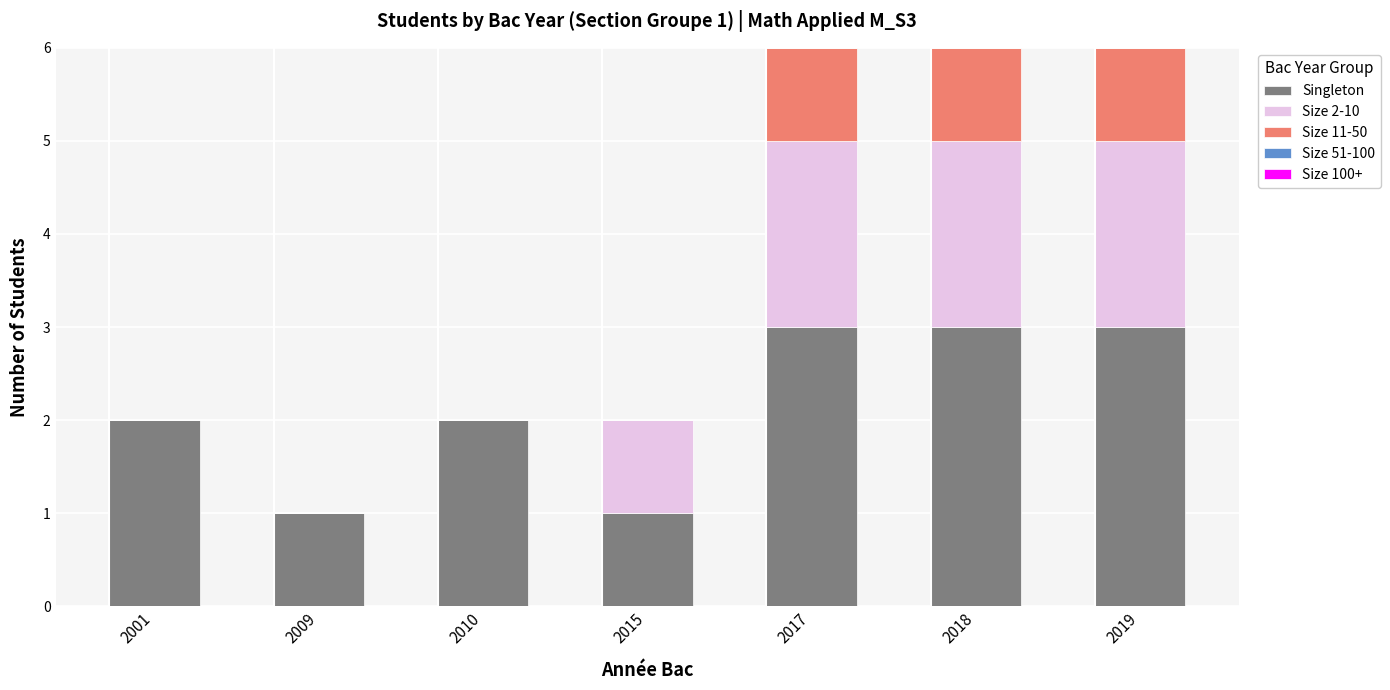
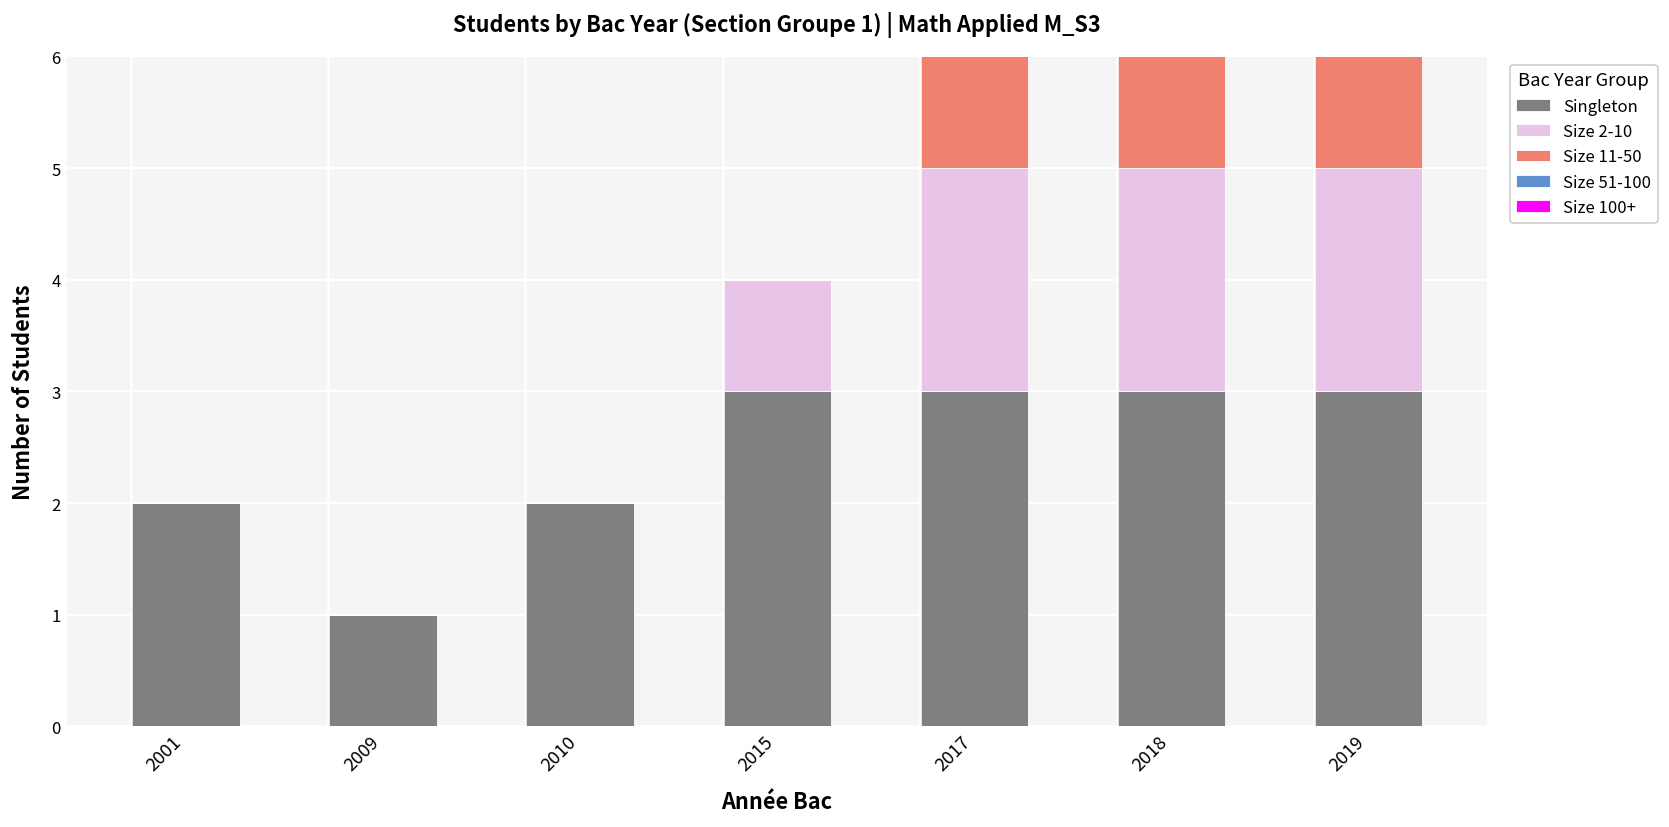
  {
    "Singleton": {
      "2001": 2,
      "2009": 1,
      "2010": 2,
-     "2015": 1,
+     "2015": 3,
      "2017": 3,
      "2018": 3,
      "2019": 3
    },
    "Size 2-10": {
      "2001": 0,
      "2009": 0,
      "2010": 0,
      "2015": 1,
      "2017": 2,
      "2018": 2,
      "2019": 2
    }
  }
